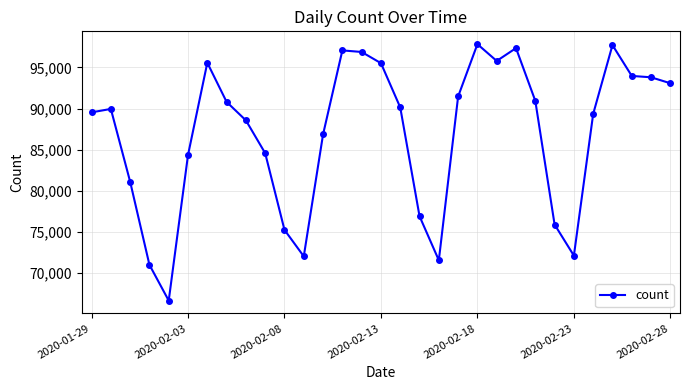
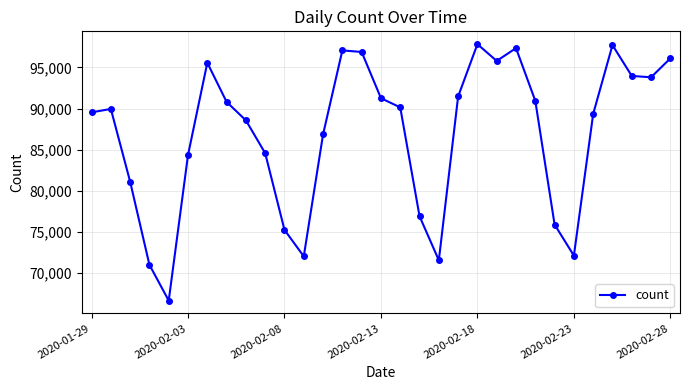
  {
    "2020-01-29": "90,000",
    "2020-02-03": "84,000",
    "2020-02-08": "75,000",
-   "2020-02-13": "96,000",
+   "2020-02-13": "91,000",
    "2020-02-18": "98,000",
    "2020-02-23": "72,000",
-   "2020-02-28": "93,000"
+   "2020-02-28": "96,000"
  }
